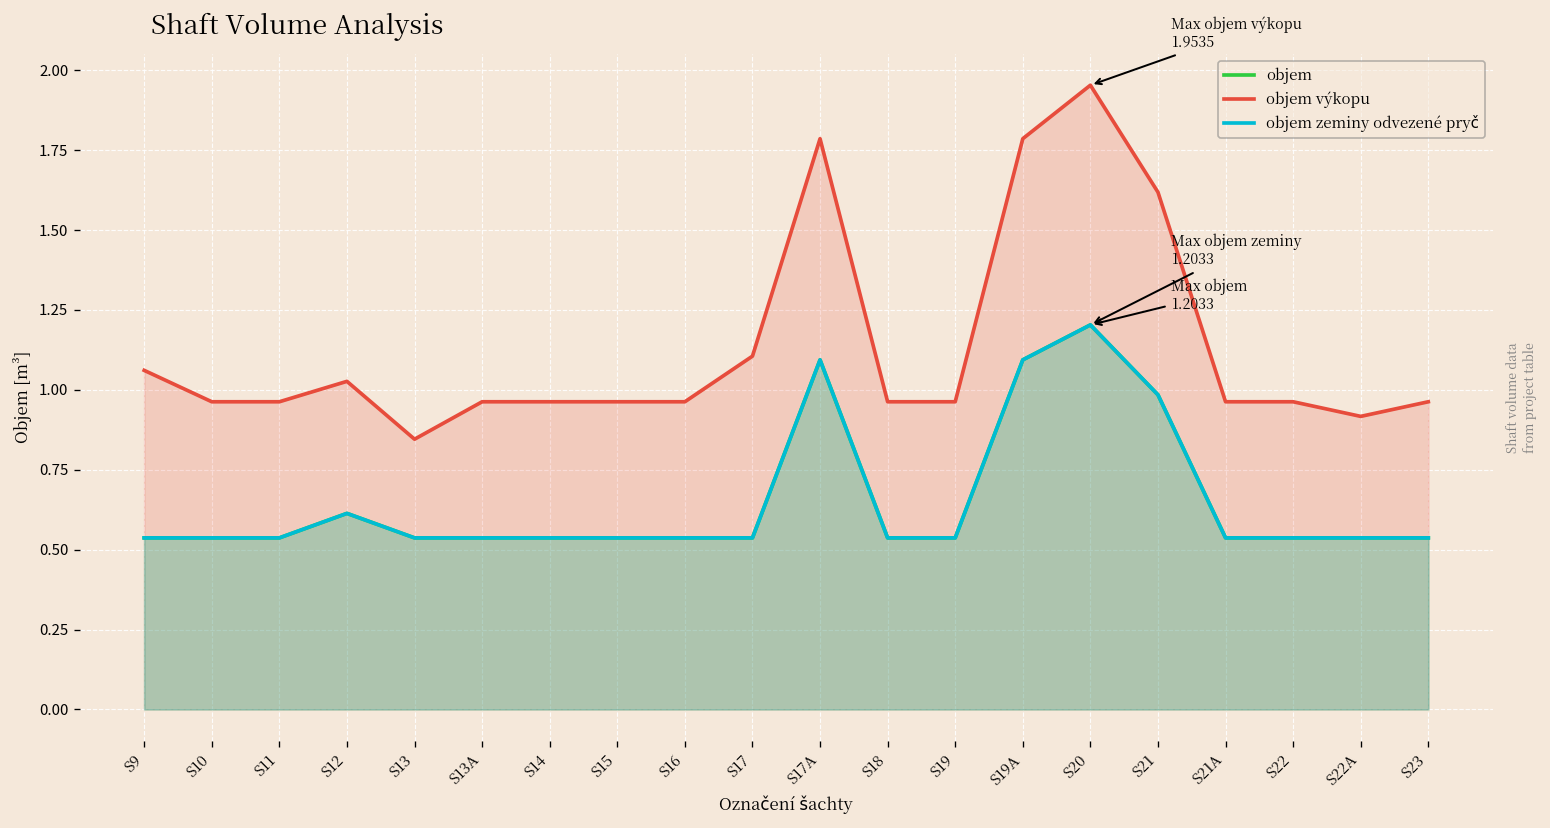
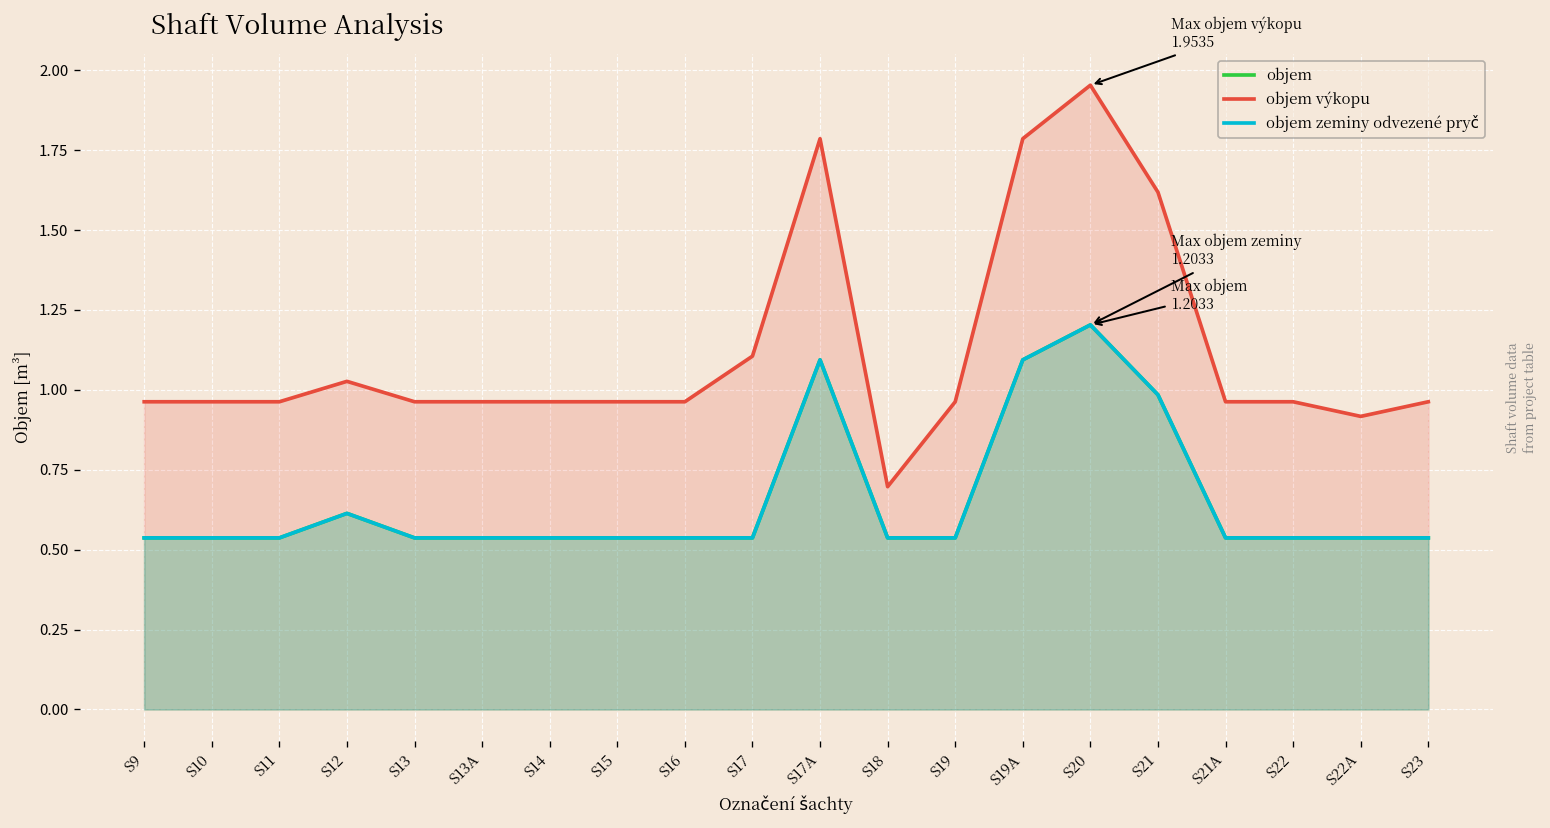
  {
    "objem zeminy odvezené pryč": {
      "S9": 0.54,
      "S10": 0.54,
      "S11": 0.54,
      "S12": 0.61,
      "S13": 0.54,
      "S13A": 0.54,
      "S14": 0.54,
      "S15": 0.54,
      "S16": 0.54,
      "S17": 0.54,
      "S17A": 1.09,
      "S18": 0.54,
      "S19": 0.54,
      "S19A": 1.09,
      "S21": 0.98,
      "S21A": 0.54,
      "S22": 0.54,
      "S22A": 0.54,
      "S23": 0.54
    },
    "objem výkopu": {
-     "S9": 1.06,
+     "S9": 0.96,
      "S10": 0.96,
      "S11": 0.96,
      "S12": 1.03,
-     "S13": 0.85,
+     "S13": 0.96,
      "S13A": 0.96,
      "S14": 0.96,
      "S15": 0.96,
      "S16": 0.96,
      "S17": 1.11,
      "S17A": 1.79,
-     "S18": 0.96,
+     "S18": 0.70,
      "S19": 0.96,
      "S19A": 1.79,
      "S21": 1.62,
      "S21A": 0.96,
      "S22": 0.96,
      "S22A": 0.92,
      "S23": 0.96
    }
  }
